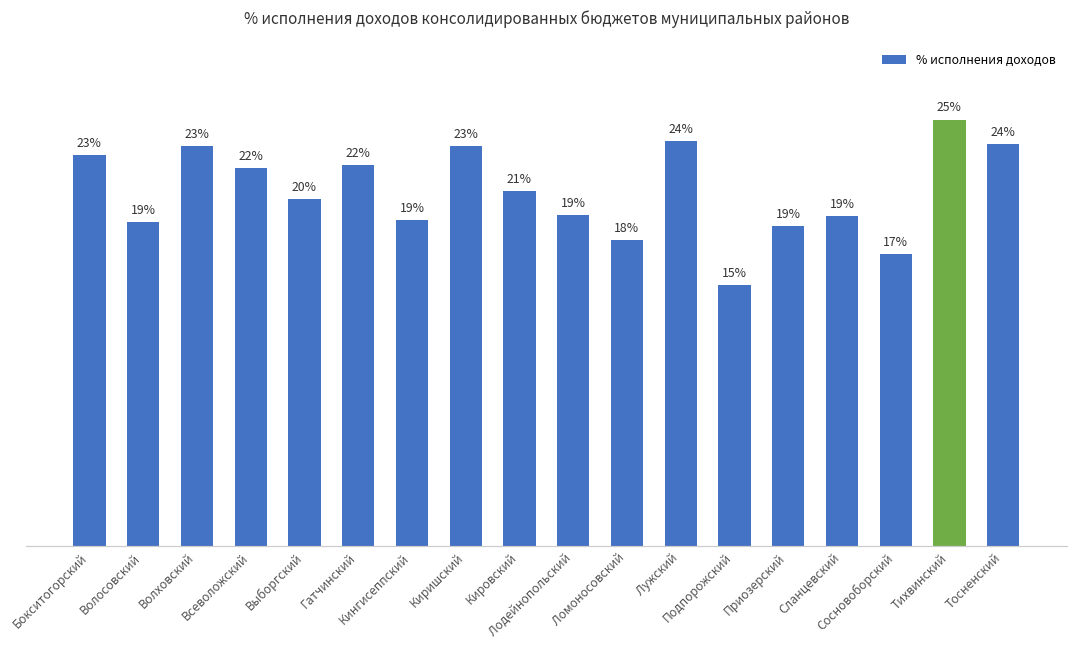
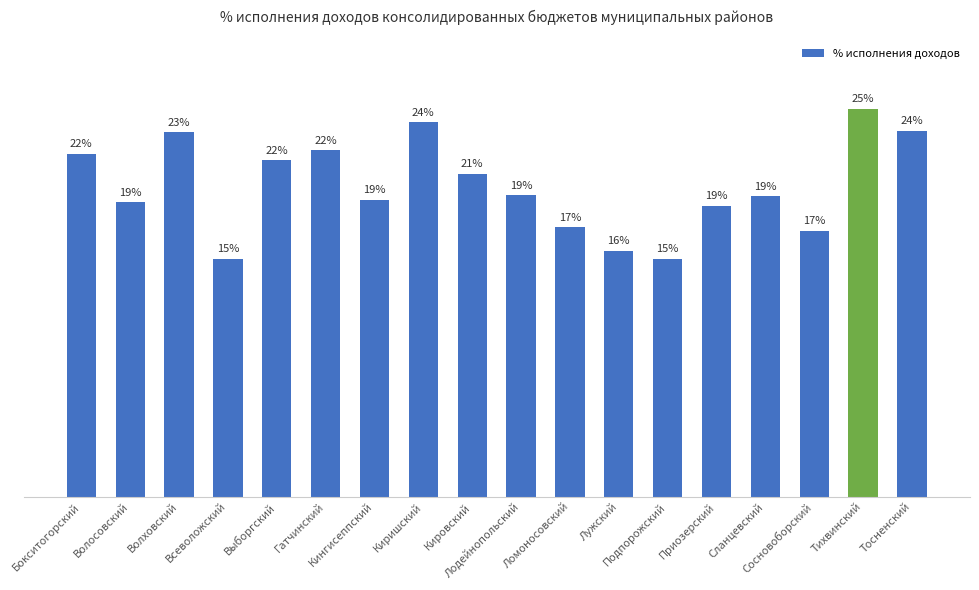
  {
-   "Бокситогорский": "23%",
+   "Бокситогорский": "22%",
    "Волосовский": "19%",
    "Волховский": "23%",
-   "Всеволожский": "22%",
-   "Выборгский": "20%",
+   "Всеволожский": "15%",
+   "Выборгский": "22%",
    "Гатчинский": "22%",
    "Кингисеппский": "19%",
-   "Киришский": "23%",
+   "Киришский": "24%",
    "Кировский": "21%",
    "Лодейнопольский": "19%",
-   "Ломоносовский": "18%",
-   "Лужский": "24%",
+   "Ломоносовский": "17%",
+   "Лужский": "16%",
    "Подпорожский": "15%",
    "Приозерский": "19%",
    "Сланцевский": "19%",
    "Сосновоборский": "17%",
    "Тихвинский": "25%",
    "Тосненский": "24%"
  }
